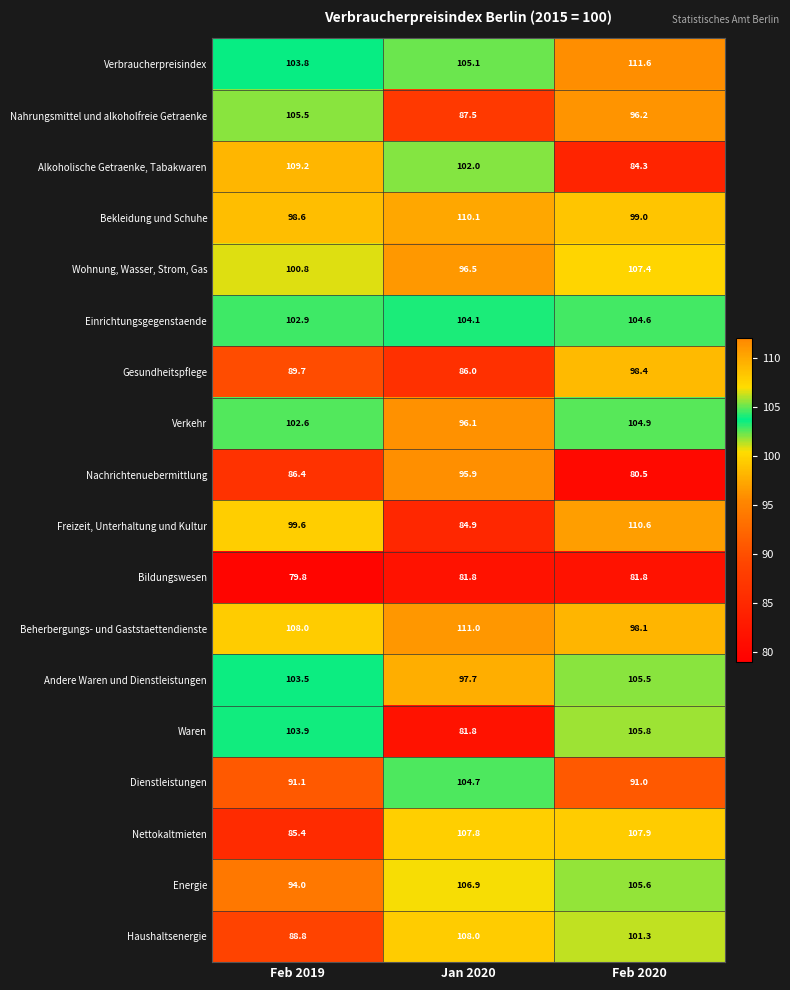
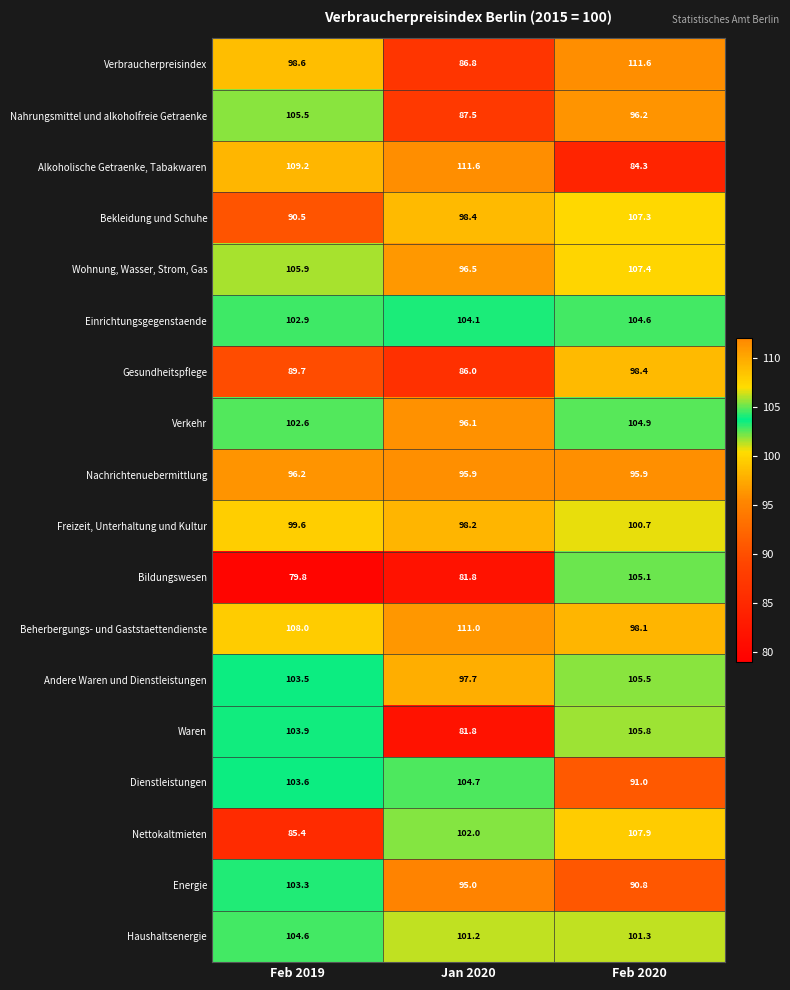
  {
    "Verbraucherpreisindex": {
-     "Feb 2019": 103.8,
-     "Jan 2020": 105.1,
+     "Feb 2019": 98.6,
+     "Jan 2020": 86.8,
      "Feb 2020": 111.6
    },
    "Nahrungsmittel und alkoholfreie Getraenke": {
      "Feb 2019": 105.5,
      "Jan 2020": 87.5,
      "Feb 2020": 96.2
    },
    "Alkoholische Getraenke, Tabakwaren": {
      "Feb 2019": 109.2,
-     "Jan 2020": 102.0,
+     "Jan 2020": 111.6,
      "Feb 2020": 84.3
    },
    "Bekleidung und Schuhe": {
-     "Feb 2019": 98.6,
-     "Jan 2020": 110.1,
-     "Feb 2020": 99.0
+     "Feb 2019": 90.5,
+     "Jan 2020": 98.4,
+     "Feb 2020": 107.3
    },
    "Wohnung, Wasser, Strom, Gas": {
-     "Feb 2019": 100.8,
+     "Feb 2019": 105.9,
      "Jan 2020": 96.5,
      "Feb 2020": 107.4
    },
    "Einrichtungsgegenstaende": {
      "Feb 2019": 102.9,
      "Jan 2020": 104.1,
      "Feb 2020": 104.6
    },
    "Gesundheitspflege": {
      "Feb 2019": 89.7,
      "Jan 2020": 86.0,
      "Feb 2020": 98.4
    },
    "Verkehr": {
      "Feb 2019": 102.6,
      "Jan 2020": 96.1,
      "Feb 2020": 104.9
    },
    "Nachrichtenuebermittlung": {
-     "Feb 2019": 86.4,
+     "Feb 2019": 96.2,
      "Jan 2020": 95.9,
-     "Feb 2020": 80.5
+     "Feb 2020": 95.9
    },
    "Freizeit, Unterhaltung und Kultur": {
      "Feb 2019": 99.6,
-     "Jan 2020": 84.9,
-     "Feb 2020": 110.6
+     "Jan 2020": 98.2,
+     "Feb 2020": 100.7
    },
    "Bildungswesen": {
      "Feb 2019": 79.8,
      "Jan 2020": 81.8,
-     "Feb 2020": 81.8
+     "Feb 2020": 105.1
    },
    "Beherbergungs- und Gaststaettendienste": {
      "Feb 2019": 108.0,
      "Jan 2020": 111.0,
      "Feb 2020": 98.1
    },
    "Andere Waren und Dienstleistungen": {
      "Feb 2019": 103.5,
      "Jan 2020": 97.7,
      "Feb 2020": 105.5
    },
    "Waren": {
      "Feb 2019": 103.9,
      "Jan 2020": 81.8,
      "Feb 2020": 105.8
    },
    "Dienstleistungen": {
-     "Feb 2019": 91.1,
+     "Feb 2019": 103.6,
      "Jan 2020": 104.7,
      "Feb 2020": 91.0
    },
    "Nettokaltmieten": {
      "Feb 2019": 85.4,
-     "Jan 2020": 107.8,
+     "Jan 2020": 102.0,
      "Feb 2020": 107.9
    },
    "Energie": {
-     "Feb 2019": 94.0,
-     "Jan 2020": 106.9,
-     "Feb 2020": 105.6
+     "Feb 2019": 103.3,
+     "Jan 2020": 95.0,
+     "Feb 2020": 90.8
    },
    "Haushaltsenergie": {
-     "Feb 2019": 88.8,
-     "Jan 2020": 108.0,
+     "Feb 2019": 104.6,
+     "Jan 2020": 101.2,
      "Feb 2020": 101.3
    }
  }
